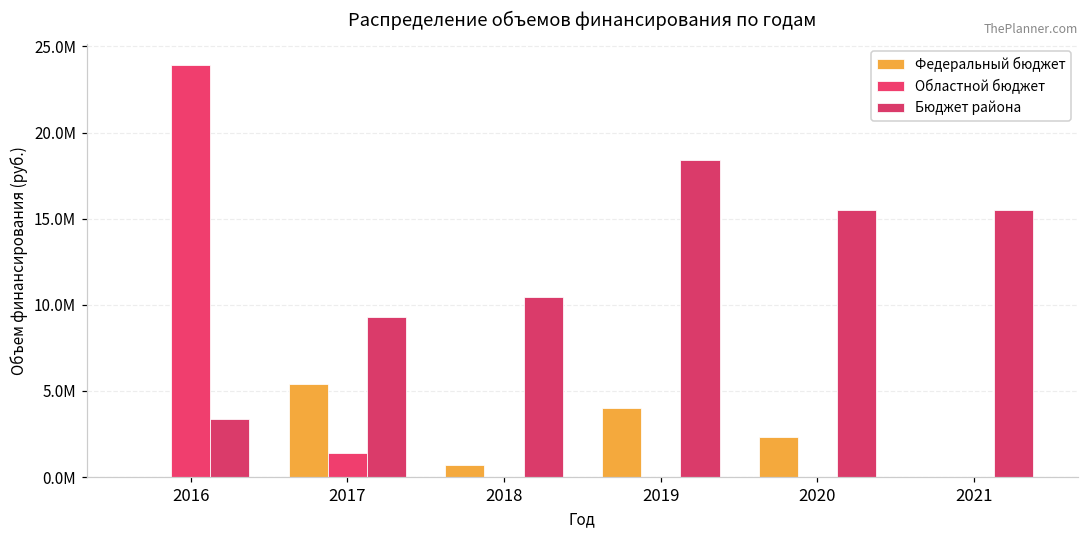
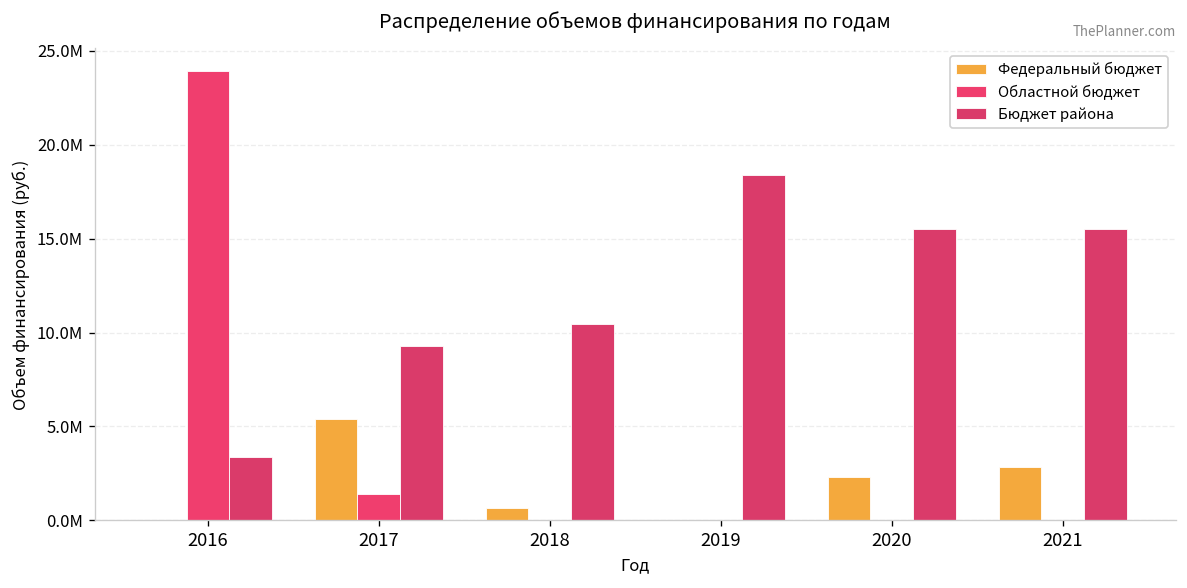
  {
    "Федеральный бюджет": {
      "2016": 0,
      "2017": 5400000,
      "2018": 700000,
-     "2019": 4000000,
+     "2019": 0,
      "2020": 2300000,
-     "2021": 0
+     "2021": 2900000
    }
  }
